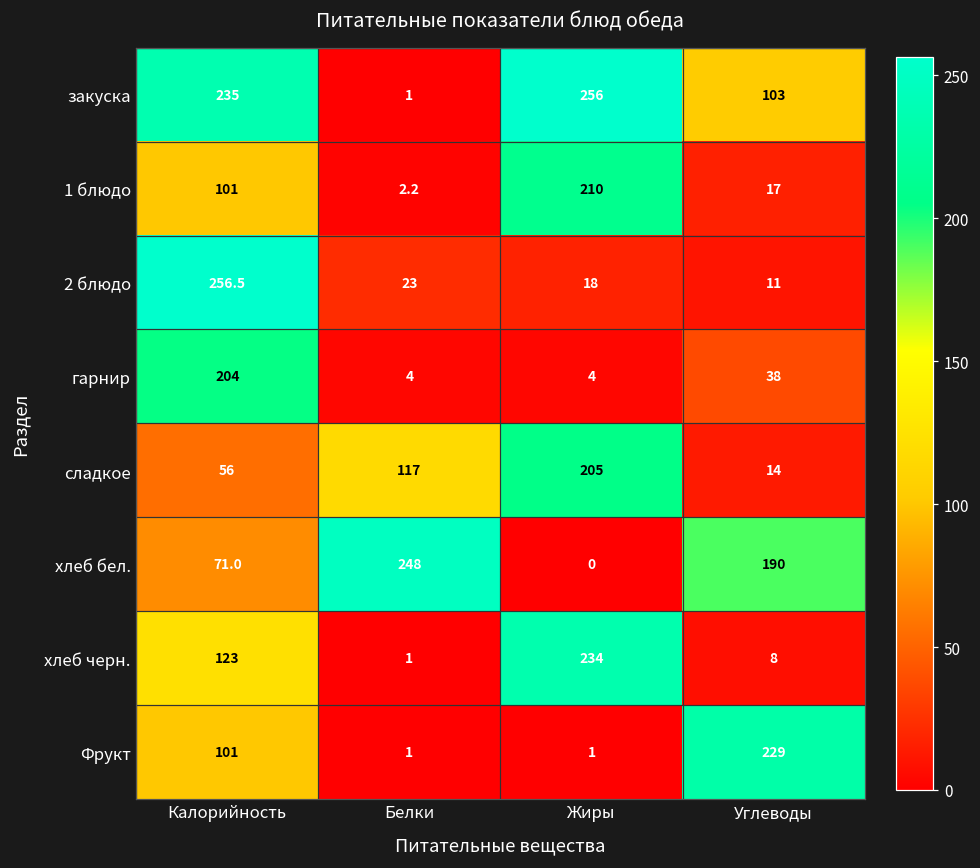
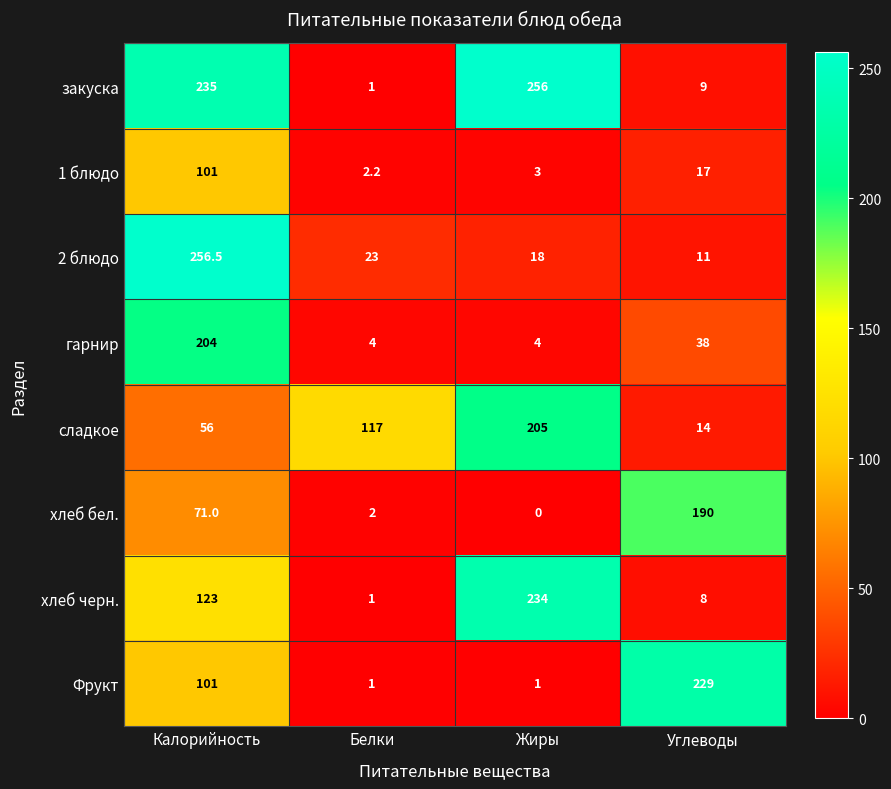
  {
    "закуска": {
      "Калорийность": 235,
      "Белки": 1,
      "Жиры": 256,
-     "Углеводы": 103
+     "Углеводы": 9
    },
    "1 блюдо": {
      "Калорийность": 101,
      "Белки": 2.2,
-     "Жиры": 210,
+     "Жиры": 3,
      "Углеводы": 17
    },
    "2 блюдо": {
      "Калорийность": 256.5,
      "Белки": 23,
      "Жиры": 18,
      "Углеводы": 11
    },
    "гарнир": {
      "Калорийность": 204,
      "Белки": 4,
      "Жиры": 4,
      "Углеводы": 38
    },
    "сладкое": {
      "Калорийность": 56,
      "Белки": 117,
      "Жиры": 205,
      "Углеводы": 14
    },
    "хлеб бел.": {
      "Калорийность": 71.0,
-     "Белки": 248,
+     "Белки": 2,
      "Жиры": 0,
      "Углеводы": 190
    },
    "хлеб черн.": {
      "Калорийность": 123,
      "Белки": 1,
      "Жиры": 234,
      "Углеводы": 8
    },
    "Фрукт": {
      "Калорийность": 101,
      "Белки": 1,
      "Жиры": 1,
      "Углеводы": 229
    }
  }
